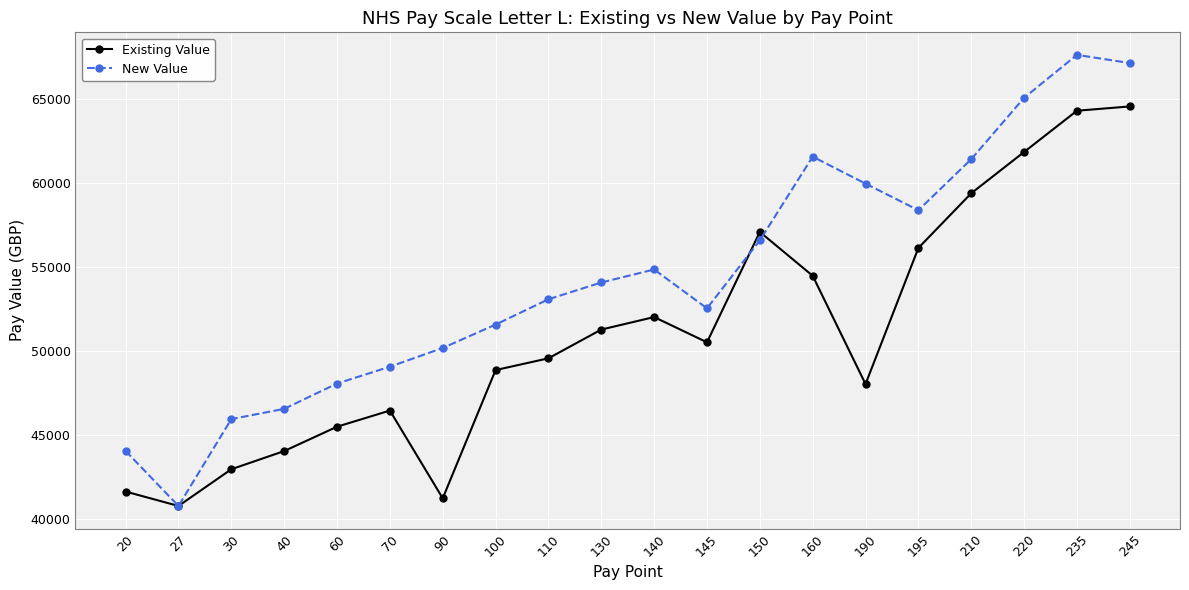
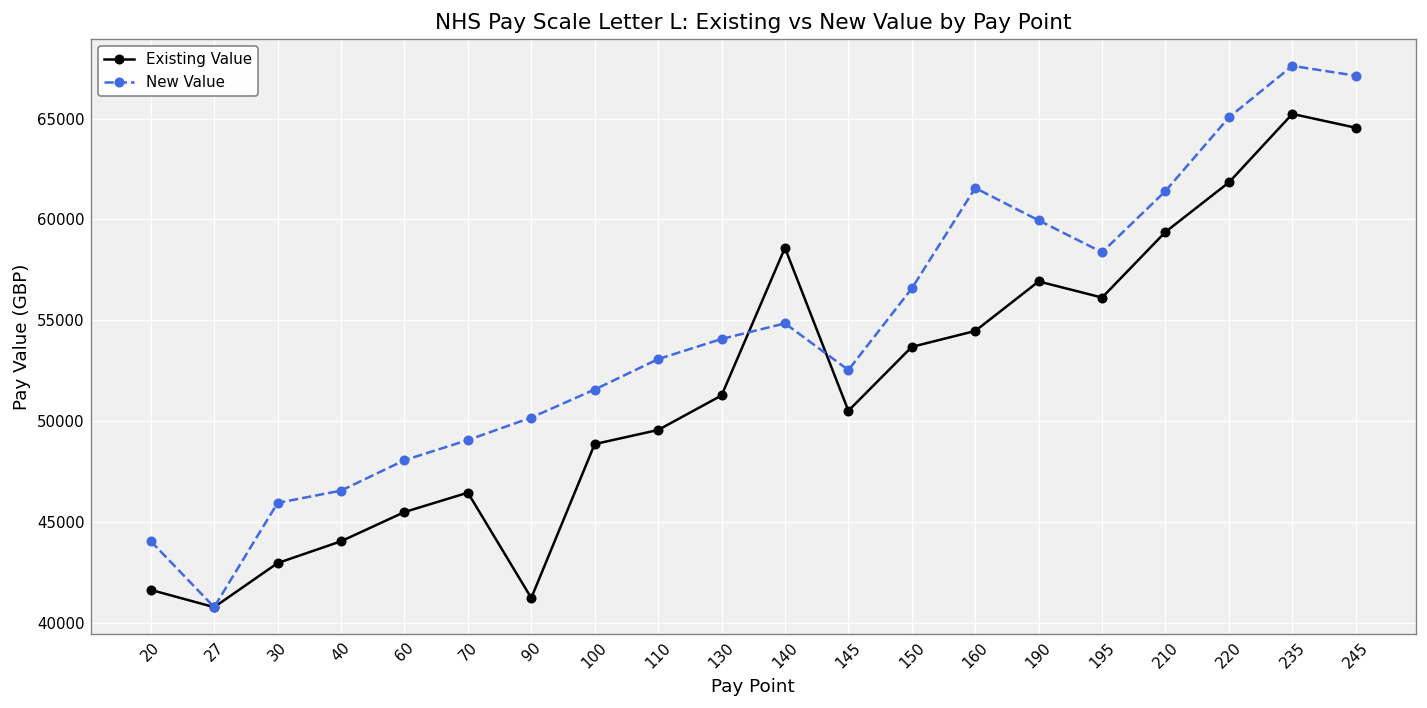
  {
    "Existing Value": {
      "20": 41600,
      "30": 43000,
      "40": 44000,
      "60": 45500,
      "70": 46500,
      "90": 41200,
      "100": 48900,
      "110": 49600,
      "130": 51300,
-     "140": 52000,
+     "140": 58600,
      "145": 50500,
-     "150": 57100,
+     "150": 53700,
      "160": 54500,
-     "190": 48000,
+     "190": 56900,
      "195": 56100,
      "210": 59400,
      "220": 61800,
-     "235": 64300,
+     "235": 65200,
      "245": 64500
    },
    "New Value": {
      "20": 44000,
      "30": 45900,
      "40": 46600,
      "60": 48100,
      "70": 49100,
      "90": 50200,
      "100": 51600,
      "110": 53100,
      "130": 54100,
      "140": 54800,
      "145": 52500,
      "150": 56600,
      "160": 61600,
      "190": 60000,
      "195": 58400,
      "210": 61400,
      "220": 65100,
      "235": 67600,
      "245": 67100
    }
  }
